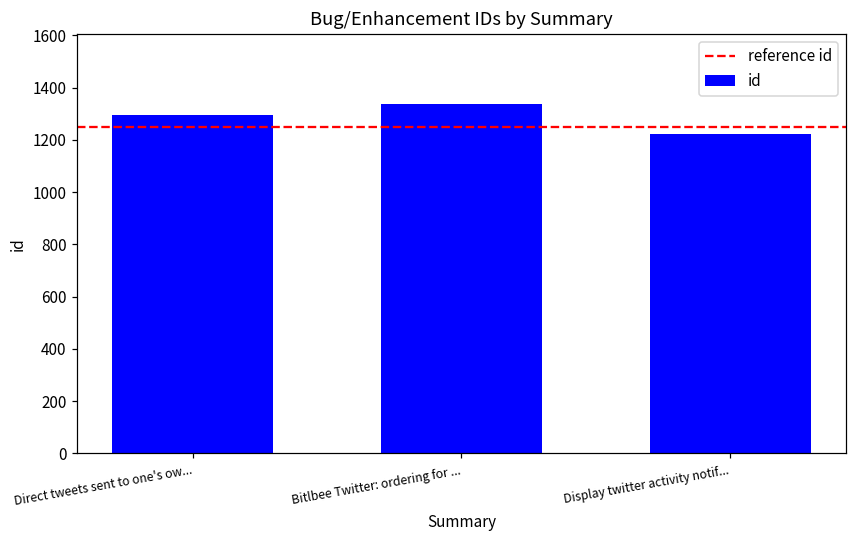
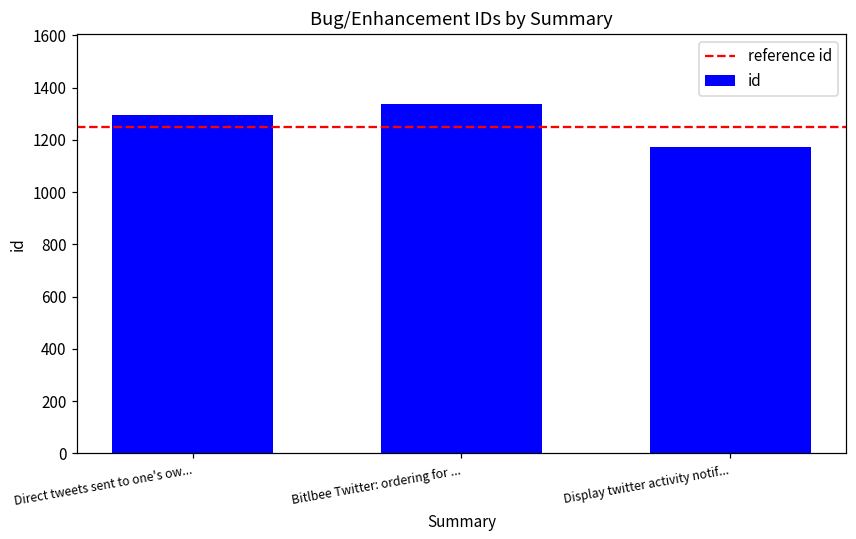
  {
    "Direct tweets sent to one's ow...": 1290,
    "Bitlbee Twitter: ordering for ...": 1340,
-   "Display twitter activity notif...": 1220
+   "Display twitter activity notif...": 1170
  }
